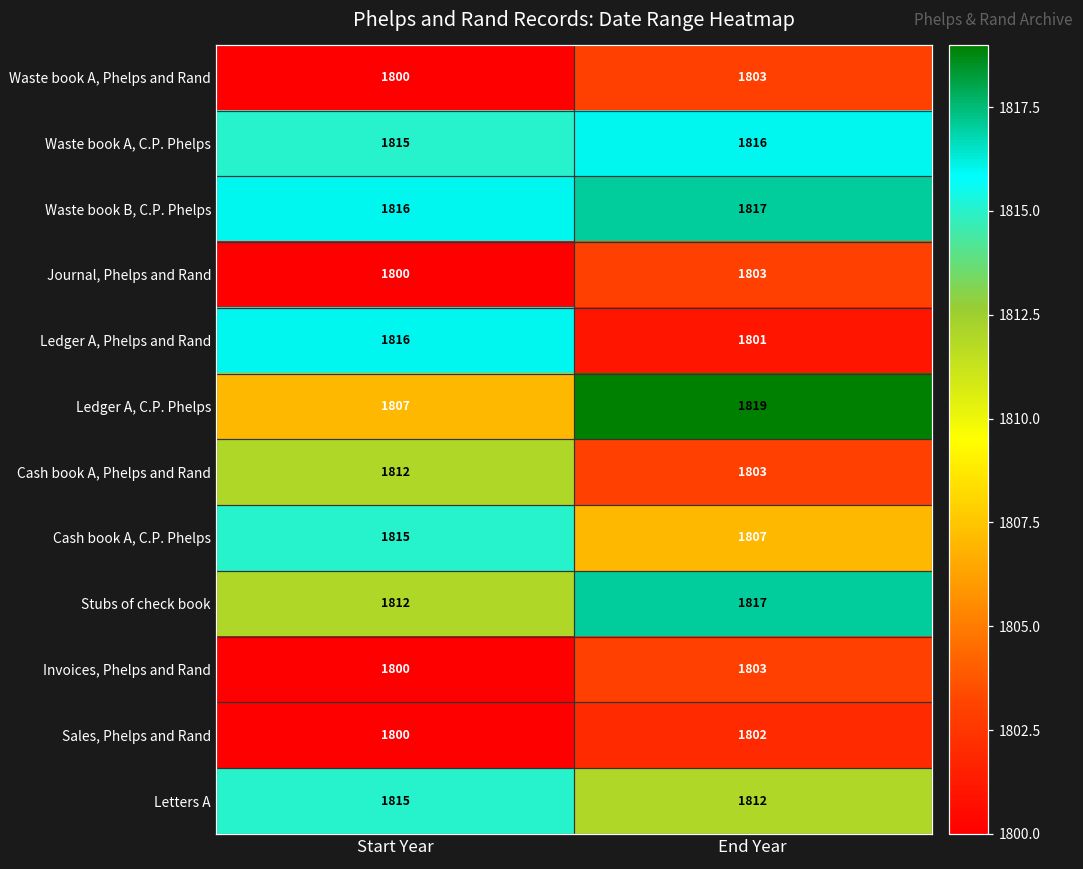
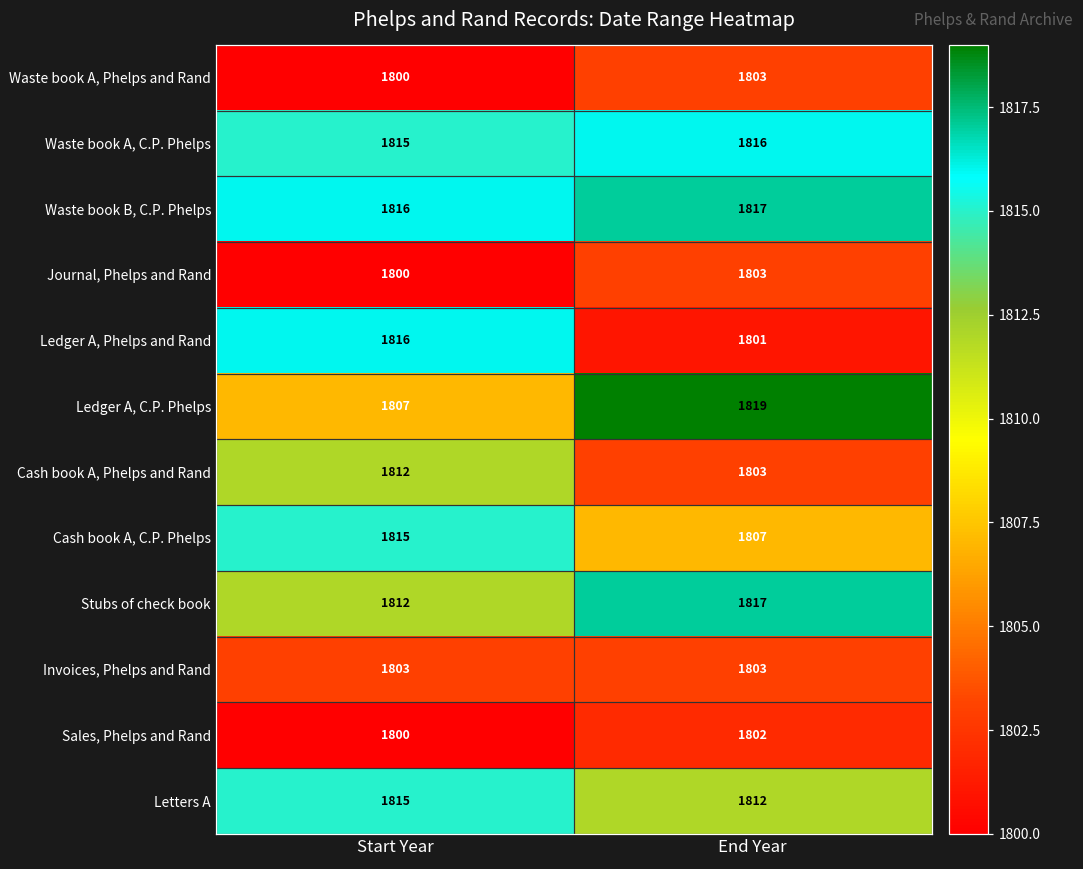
  {
    "Waste book A, Phelps and Rand": {
      "Start Year": 1800,
      "End Year": 1803
    },
    "Waste book A, C.P. Phelps": {
      "Start Year": 1815,
      "End Year": 1816
    },
    "Waste book B, C.P. Phelps": {
      "Start Year": 1816,
      "End Year": 1817
    },
    "Journal, Phelps and Rand": {
      "Start Year": 1800,
      "End Year": 1803
    },
    "Ledger A, Phelps and Rand": {
      "Start Year": 1816,
      "End Year": 1801
    },
    "Ledger A, C.P. Phelps": {
      "Start Year": 1807,
      "End Year": 1819
    },
    "Cash book A, Phelps and Rand": {
      "Start Year": 1812,
      "End Year": 1803
    },
    "Cash book A, C.P. Phelps": {
      "Start Year": 1815,
      "End Year": 1807
    },
    "Stubs of check book": {
      "Start Year": 1812,
      "End Year": 1817
    },
    "Invoices, Phelps and Rand": {
-     "Start Year": 1800,
+     "Start Year": 1803,
      "End Year": 1803
    },
    "Sales, Phelps and Rand": {
      "Start Year": 1800,
      "End Year": 1802
    },
    "Letters A": {
      "Start Year": 1815,
      "End Year": 1812
    }
  }
